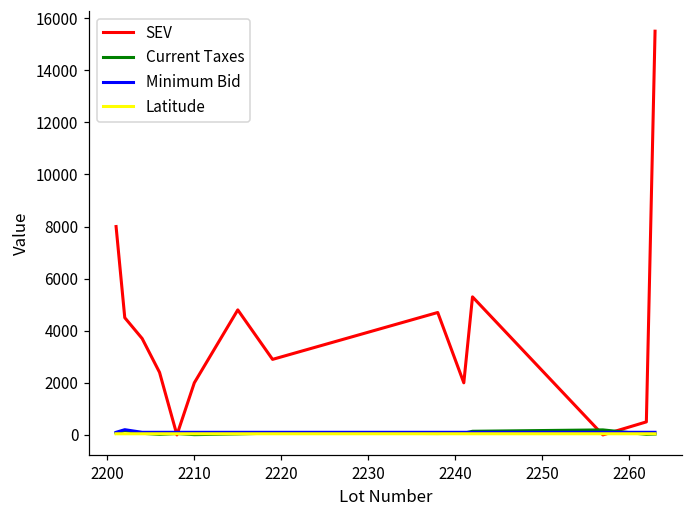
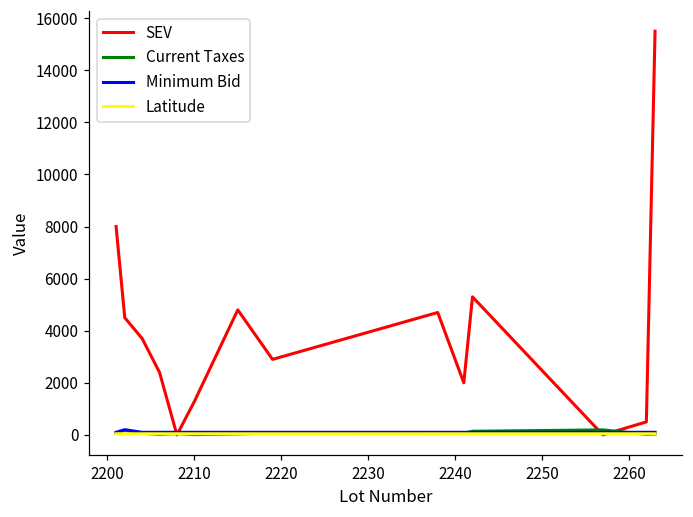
  {
    "SEV": {
-     "2210": 2000
+     "2210": 1300
    }
  }
